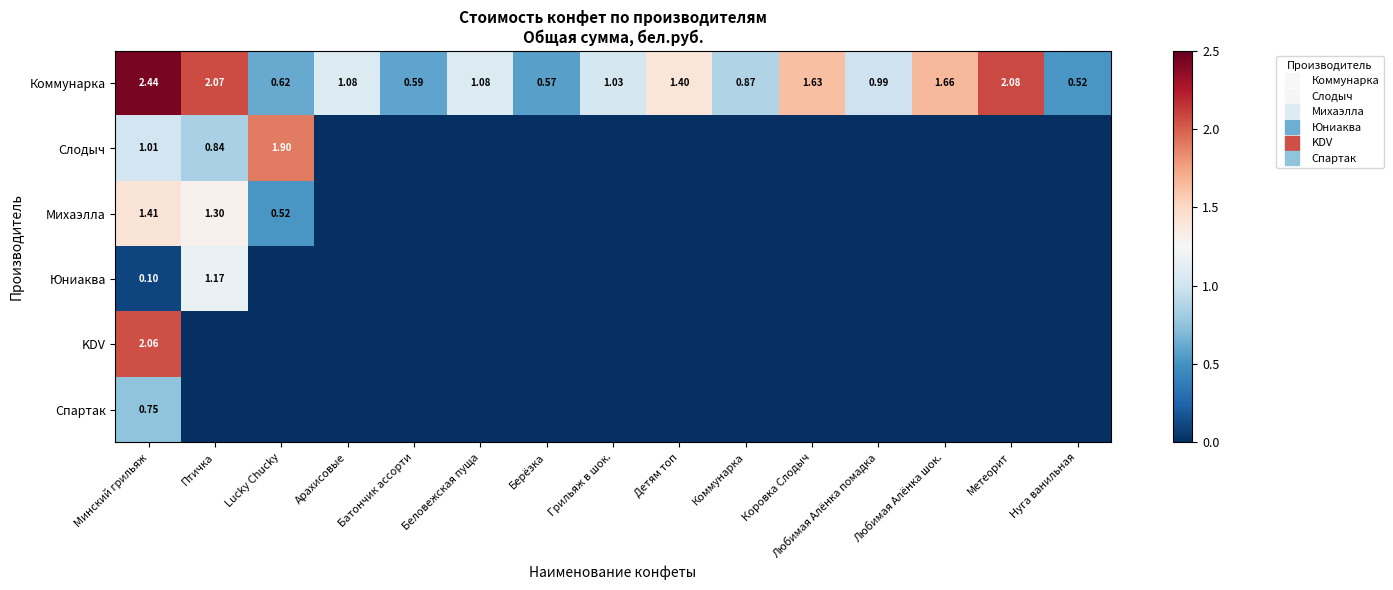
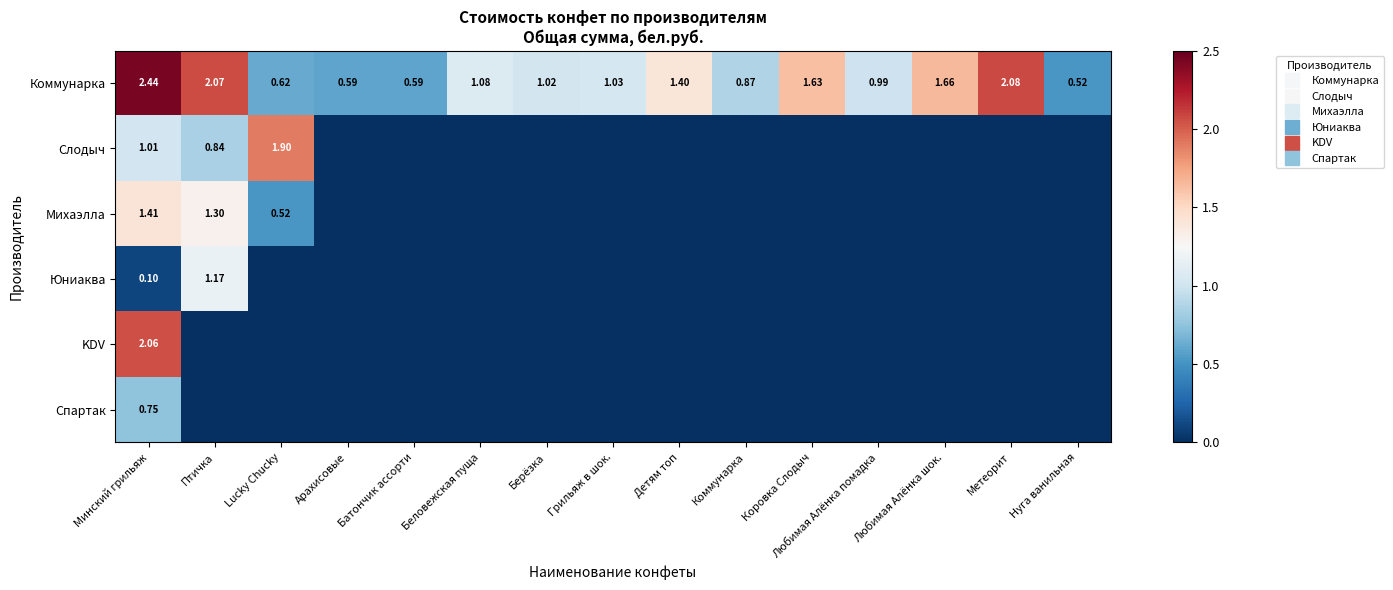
  {
    "Коммунарка": {
      "Минский грильяж": 2.44,
      "Птичка": 2.07,
      "Lucky Chucky": 0.62,
-     "Арахисовые": 1.08,
+     "Арахисовые": 0.59,
      "Батончик ассорти": 0.59,
      "Беловежская пуща": 1.08,
-     "Берёзка": 0.57,
+     "Берёзка": 1.02,
      "Грильяж в шок.": 1.03,
      "Детям топ": 1.40,
      "Коммунарка": 0.87,
      "Коровка Слодыч": 1.63,
      "Любимая Алёнка помадка": 0.99,
      "Любимая Алёнка шок.": 1.66,
      "Метеорит": 2.08,
      "Нуга ванильная": 0.52
    },
    "Слодыч": {
      "Минский грильяж": 1.01,
      "Птичка": 0.84,
      "Lucky Chucky": 1.90
    },
    "Михаэлла": {
      "Минский грильяж": 1.41,
      "Птичка": 1.30,
      "Lucky Chucky": 0.52
    },
    "Юниаква": {
      "Минский грильяж": 0.10,
      "Птичка": 1.17
    },
    "KDV": {
      "Минский грильяж": 2.06
    },
    "Спартак": {
      "Минский грильяж": 0.75
    }
  }
